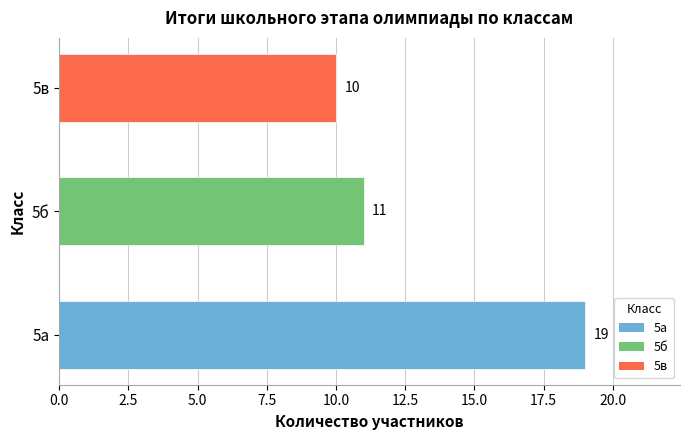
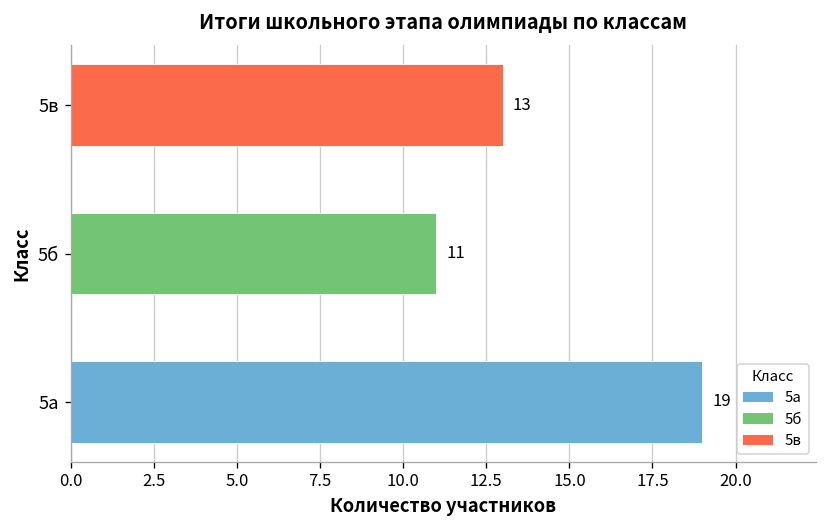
  {
-   "5в": 10,
+   "5в": 13,
    "5б": 11,
    "5а": 19
  }
